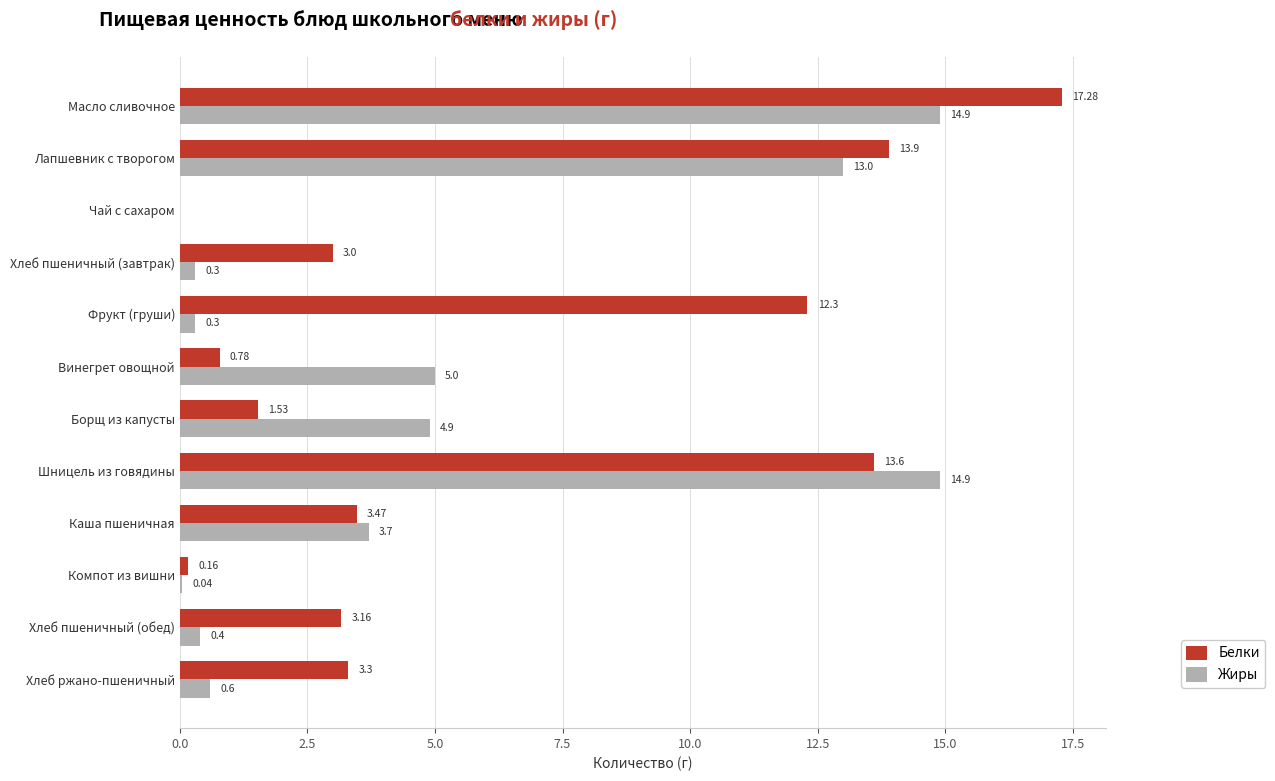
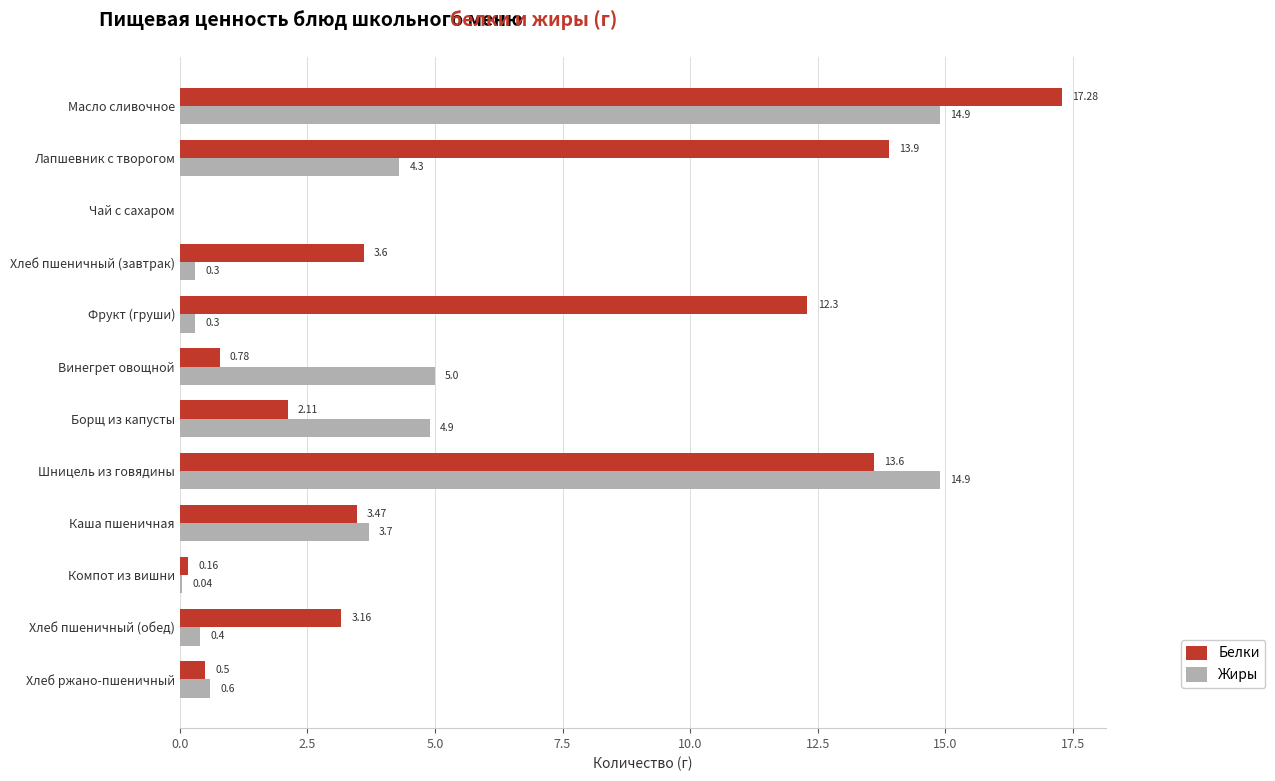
  {
    "Белки": {
      "Масло сливочное": 17.28,
      "Лапшевник с творогом": 13.9,
-     "Хлеб пшеничный (завтрак)": 3.0,
+     "Хлеб пшеничный (завтрак)": 3.6,
      "Фрукт (груши)": 12.3,
      "Винегрет овощной": 0.78,
-     "Борщ из капусты": 1.53,
+     "Борщ из капусты": 2.11,
      "Шницель из говядины": 13.6,
      "Каша пшеничная": 3.47,
      "Компот из вишни": 0.16,
      "Хлеб пшеничный (обед)": 3.16,
-     "Хлеб ржано-пшеничный": 3.3
+     "Хлеб ржано-пшеничный": 0.5
    },
    "Жиры": {
      "Масло сливочное": 14.9,
-     "Лапшевник с творогом": 13.0,
+     "Лапшевник с творогом": 4.3,
      "Хлеб пшеничный (завтрак)": 0.3,
      "Фрукт (груши)": 0.3,
      "Винегрет овощной": 5.0,
      "Борщ из капусты": 4.9,
      "Шницель из говядины": 14.9,
      "Каша пшеничная": 3.7,
      "Компот из вишни": 0.04,
      "Хлеб пшеничный (обед)": 0.4,
      "Хлеб ржано-пшеничный": 0.6
    }
  }
